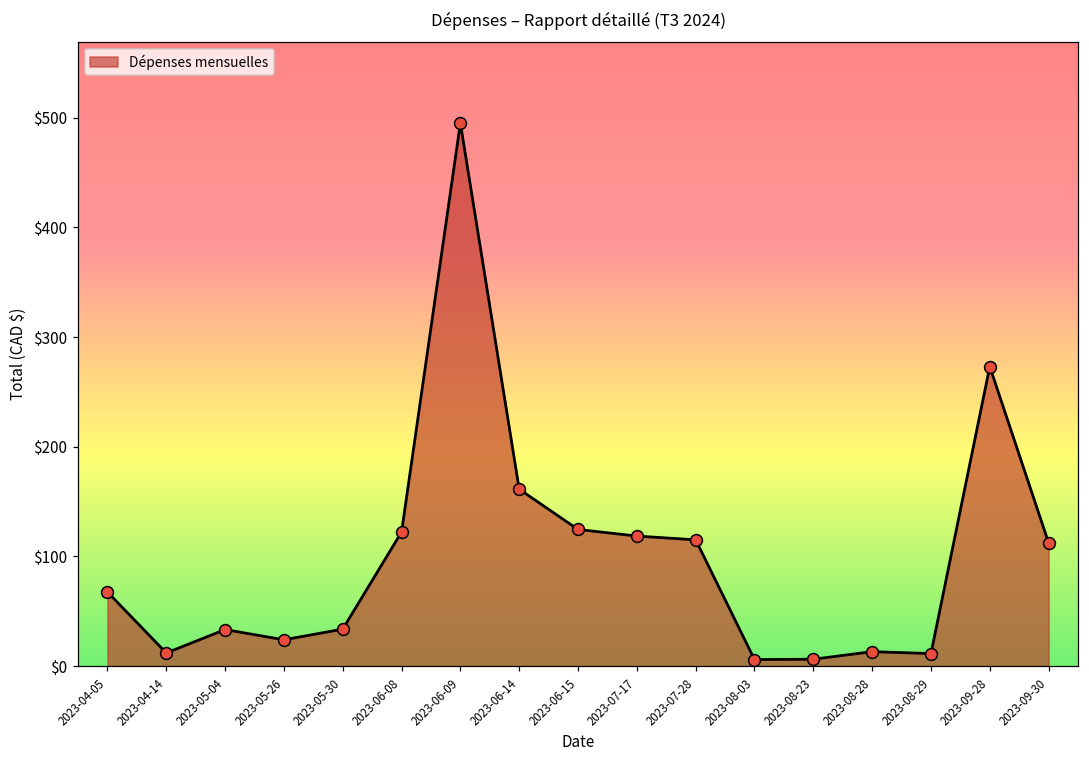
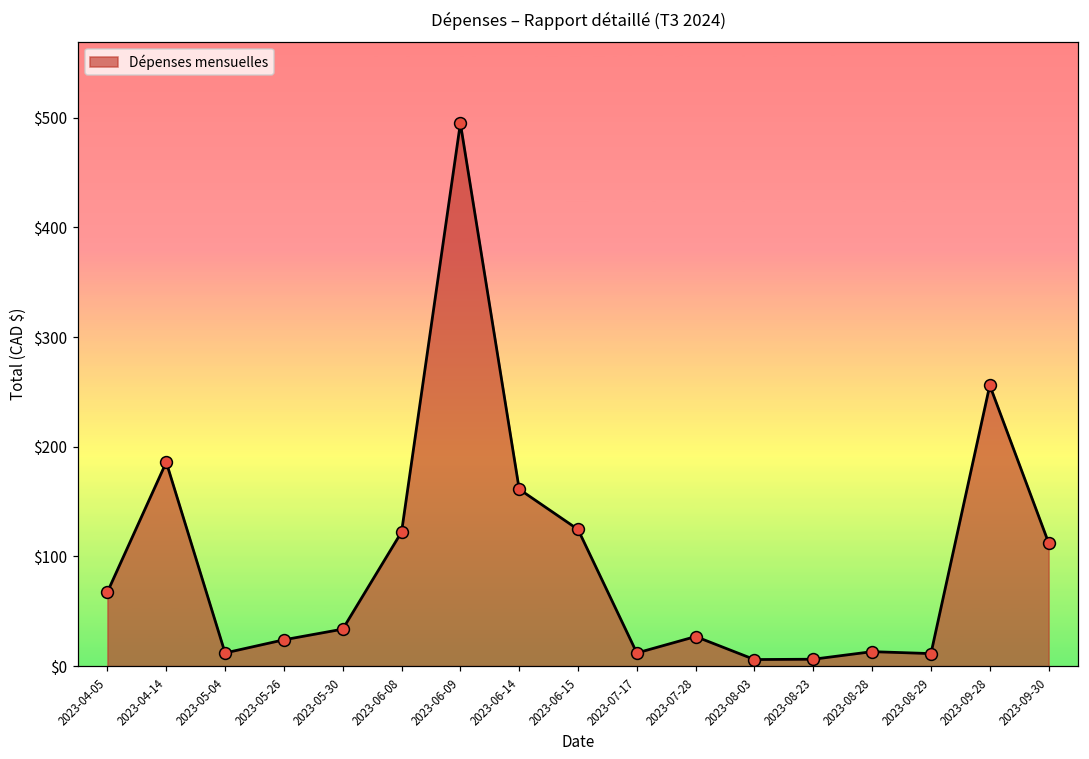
  {
    "2023-04-05": "$70",
-   "2023-04-14": "$10",
-   "2023-05-04": "$30",
+   "2023-04-14": "$190",
+   "2023-05-04": "$10",
    "2023-05-26": "$20",
    "2023-05-30": "$30",
    "2023-06-08": "$120",
    "2023-06-09": "$500",
    "2023-06-14": "$160",
    "2023-06-15": "$120",
-   "2023-07-17": "$120",
-   "2023-07-28": "$120",
+   "2023-07-17": "$10",
+   "2023-07-28": "$30",
    "2023-08-03": "$10",
    "2023-08-23": "$10",
    "2023-08-28": "$10",
    "2023-08-29": "$10",
-   "2023-09-28": "$270",
+   "2023-09-28": "$260",
    "2023-09-30": "$110"
  }
